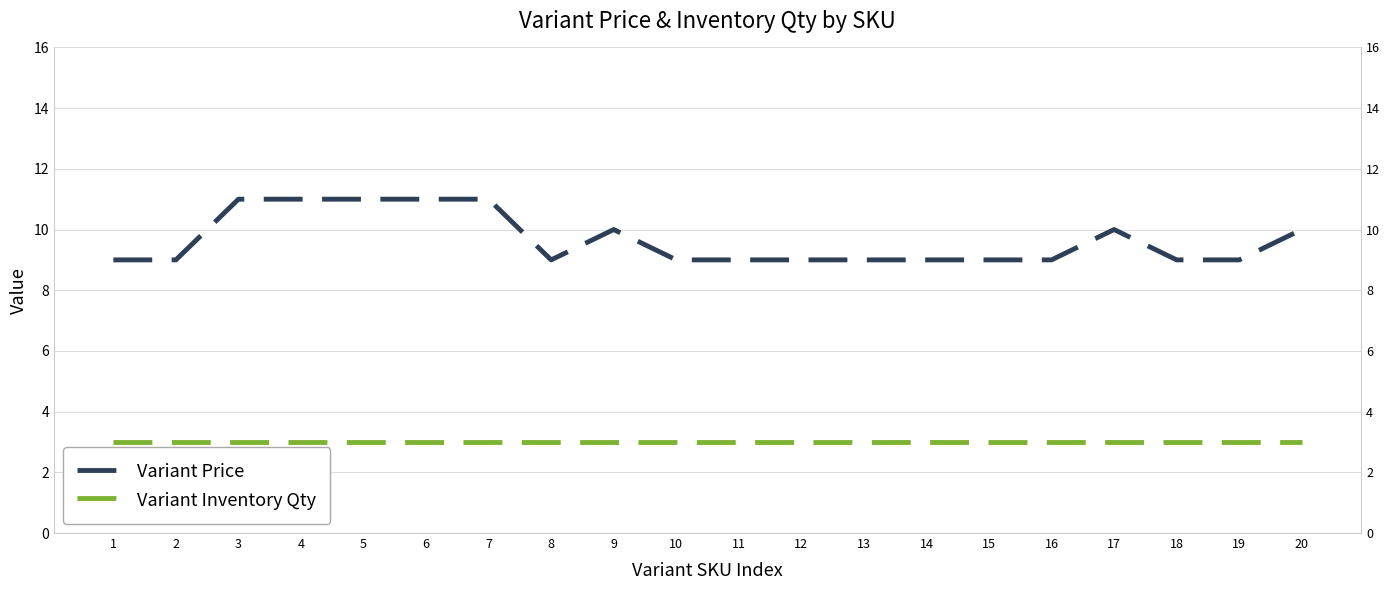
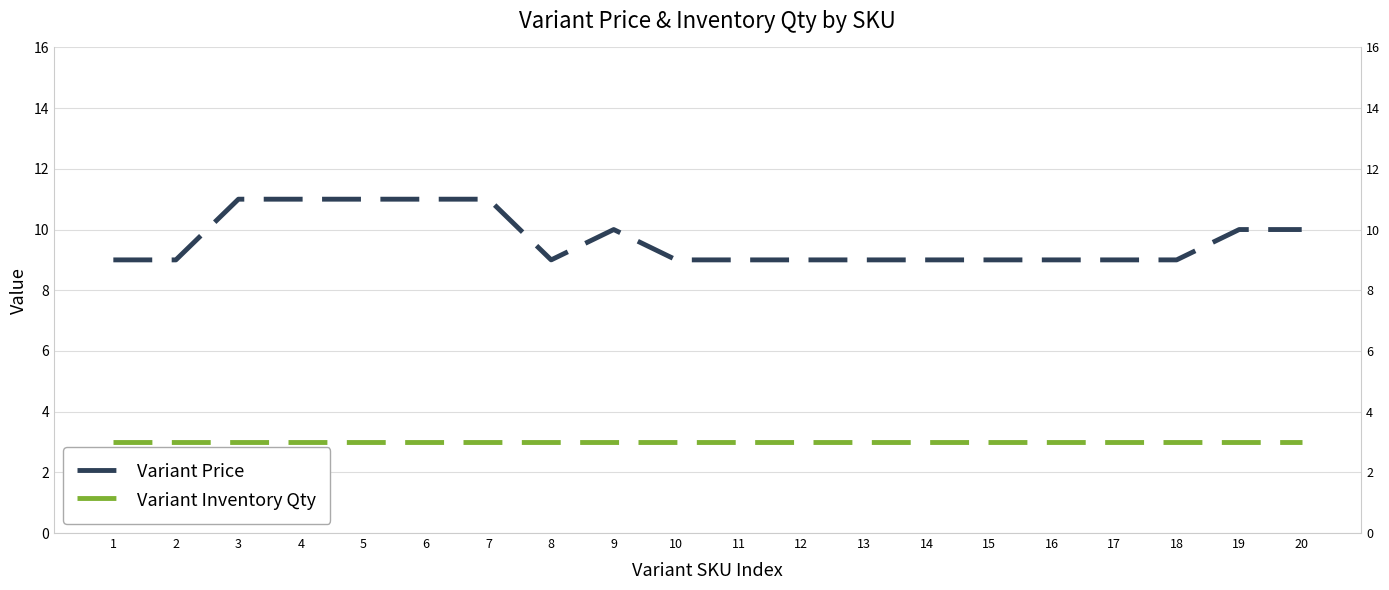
  {
    "Variant Price": {
      "1": 9,
      "2": 9,
      "3": 11,
      "4": 11,
      "5": 11,
      "6": 11,
      "7": 11,
      "8": 9,
      "9": 10,
      "10": 9,
      "11": 9,
      "12": 9,
      "13": 9,
      "14": 9,
      "15": 9,
      "16": 9,
-     "17": 10,
+     "17": 9,
      "18": 9,
-     "19": 9,
+     "19": 10,
      "20": 10
    },
    "Variant Inventory Qty": {
      "1": 3,
      "2": 3,
      "3": 3,
      "4": 3,
      "5": 3,
      "6": 3,
      "7": 3,
      "8": 3,
      "9": 3,
      "10": 3,
      "11": 3,
      "12": 3,
      "13": 3,
      "14": 3,
      "15": 3,
      "16": 3,
      "17": 3,
      "18": 3,
      "19": 3,
      "20": 3
    }
  }
